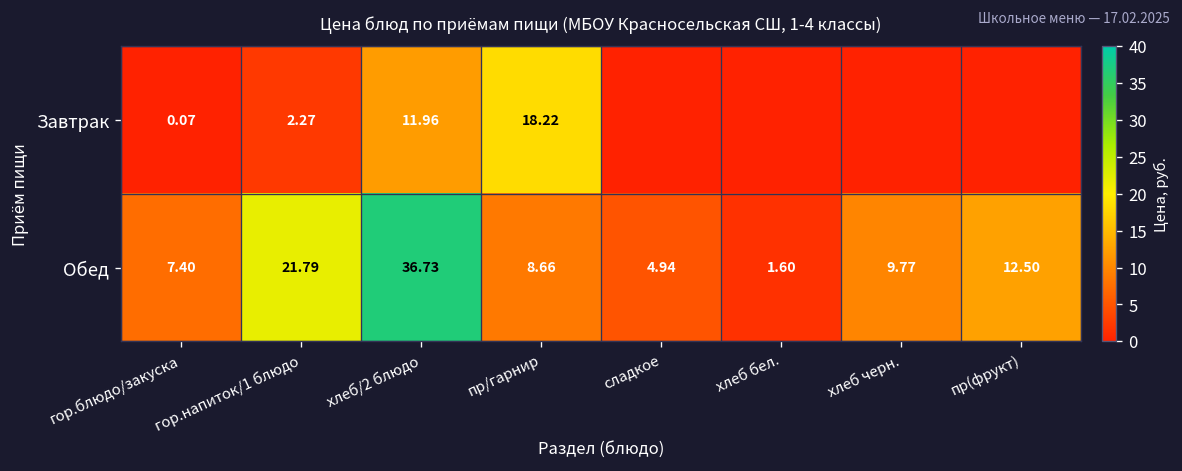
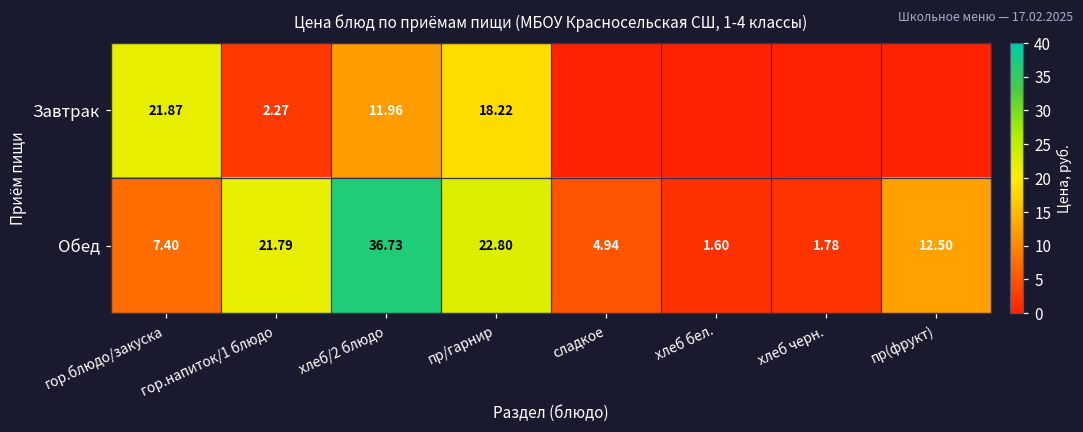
  {
    "Завтрак": {
-     "гор.блюдо/закуска": 0.07,
+     "гор.блюдо/закуска": 21.87,
      "гор.напиток/1 блюдо": 2.27,
      "хлеб/2 блюдо": 11.96,
      "пр/гарнир": 18.22
    },
    "Обед": {
      "гор.блюдо/закуска": 7.40,
      "гор.напиток/1 блюдо": 21.79,
      "хлеб/2 блюдо": 36.73,
-     "пр/гарнир": 8.66,
+     "пр/гарнир": 22.80,
      "сладкое": 4.94,
      "хлеб бел.": 1.60,
-     "хлеб черн.": 9.77,
+     "хлеб черн.": 1.78,
      "пр(фрукт)": 12.50
    }
  }
